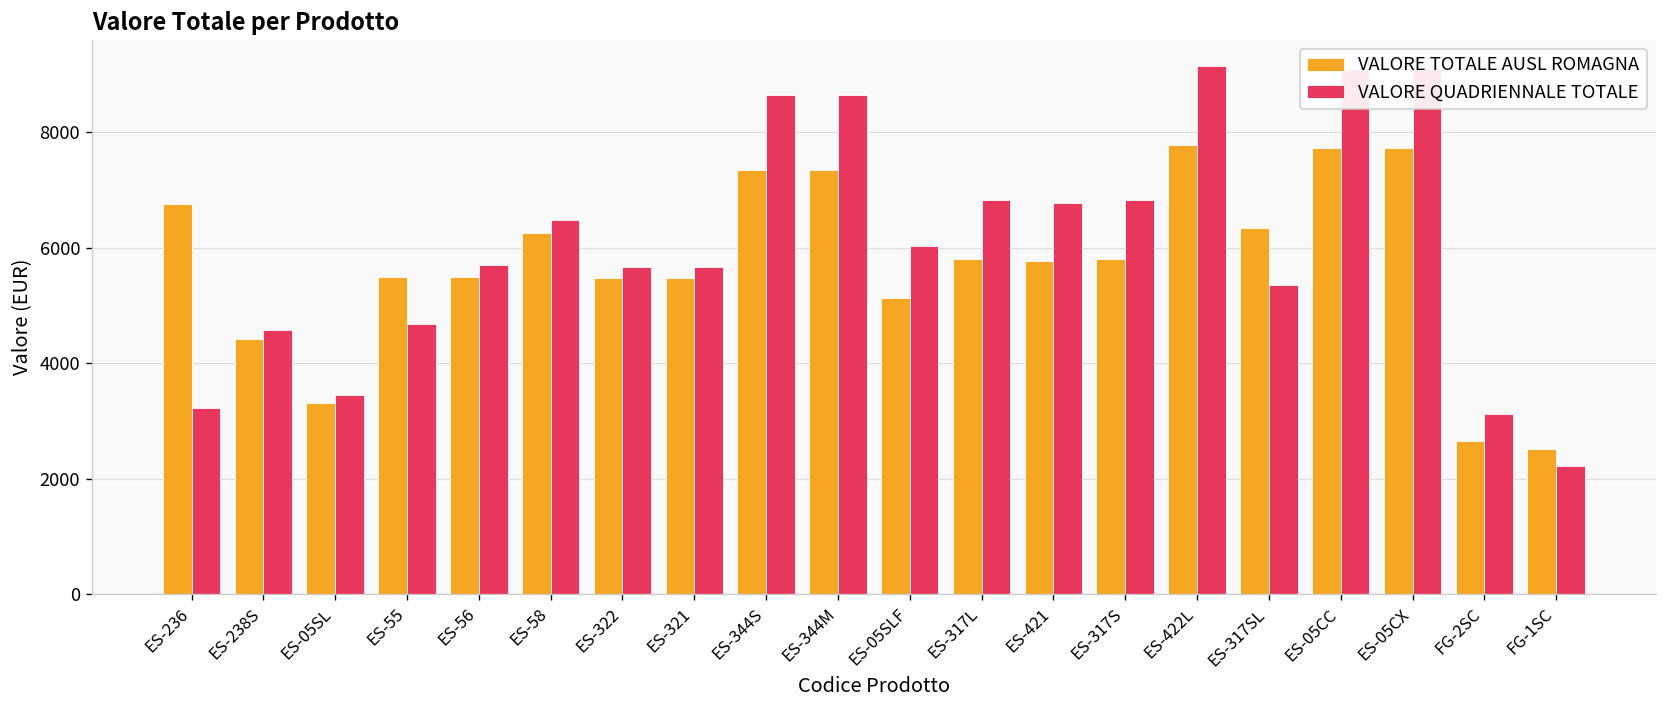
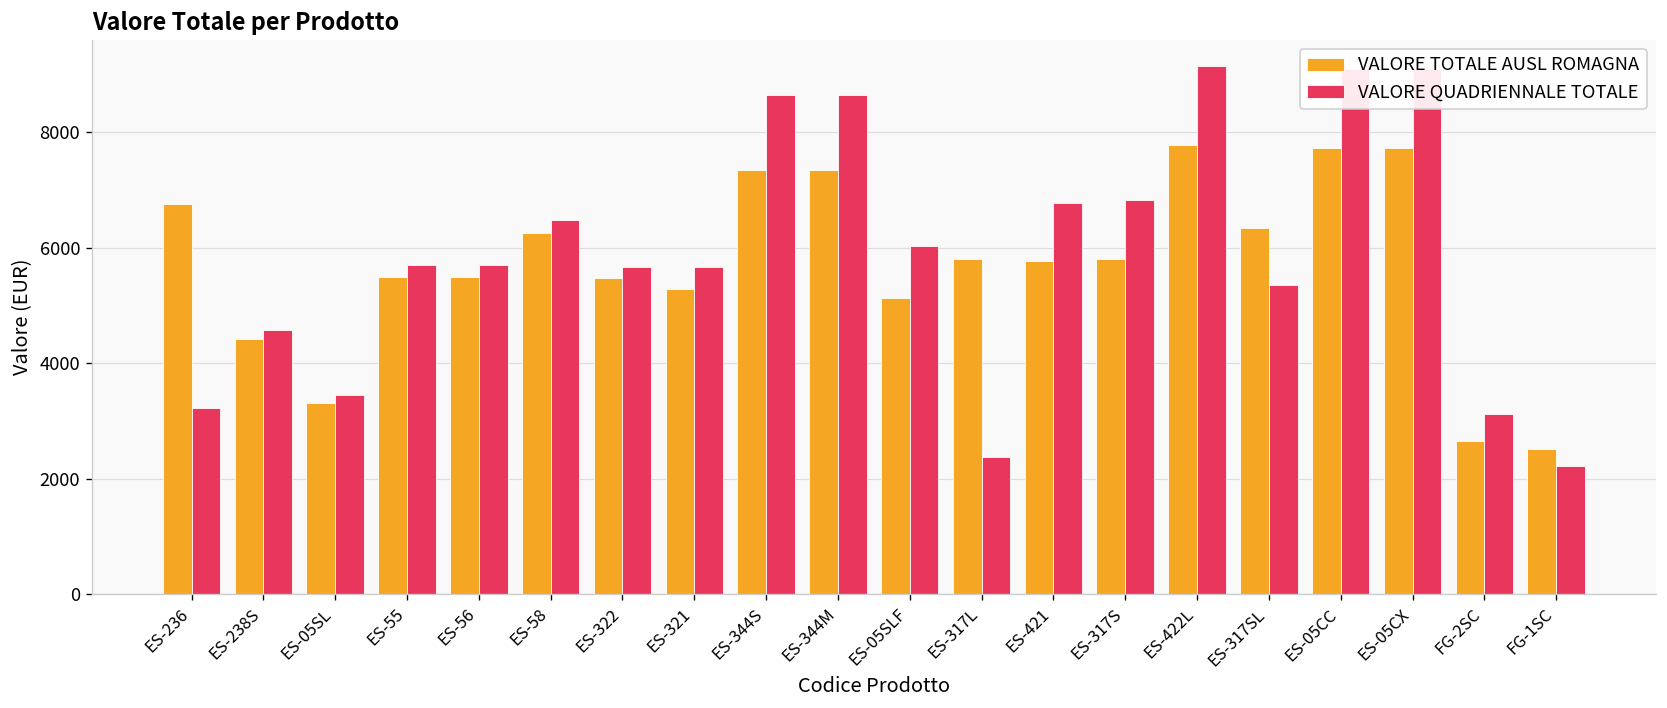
  {
    "VALORE TOTALE AUSL ROMAGNA": {
      "ES-236": 6800,
      "ES-238S": 4400,
      "ES-05SL": 3300,
      "ES-55": 5500,
      "ES-56": 5500,
      "ES-58": 6300,
      "ES-322": 5500,
-     "ES-321": 5500,
+     "ES-321": 5300,
      "ES-344S": 7400,
      "ES-344M": 7400,
      "ES-05SLF": 5100,
      "ES-317L": 5800,
      "ES-421": 5800,
      "ES-317S": 5800,
      "ES-422L": 7800,
      "ES-317SL": 6300,
      "ES-05CC": 7700,
      "ES-05CX": 7700,
      "FG-2SC": 2700,
      "FG-1SC": 2500
    },
    "VALORE QUADRIENNALE TOTALE": {
      "ES-236": 3200,
      "ES-238S": 4600,
      "ES-05SL": 3400,
-     "ES-55": 4700,
+     "ES-55": 5700,
      "ES-56": 5700,
      "ES-58": 6500,
      "ES-322": 5700,
      "ES-321": 5700,
      "ES-344S": 8600,
      "ES-344M": 8600,
      "ES-05SLF": 6000,
-     "ES-317L": 6800,
+     "ES-317L": 2400,
      "ES-421": 6800,
      "ES-317S": 6800,
      "ES-422L": 9100,
      "ES-317SL": 5400,
      "FG-2SC": 3100,
      "FG-1SC": 2200
    }
  }
